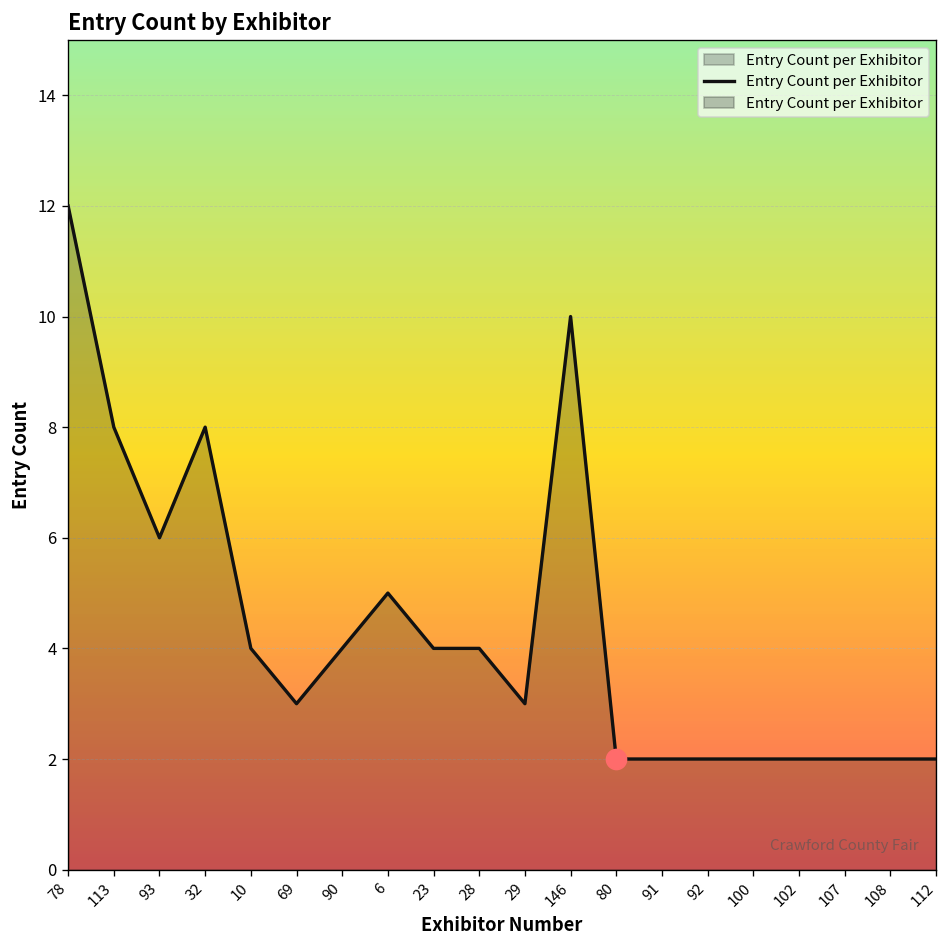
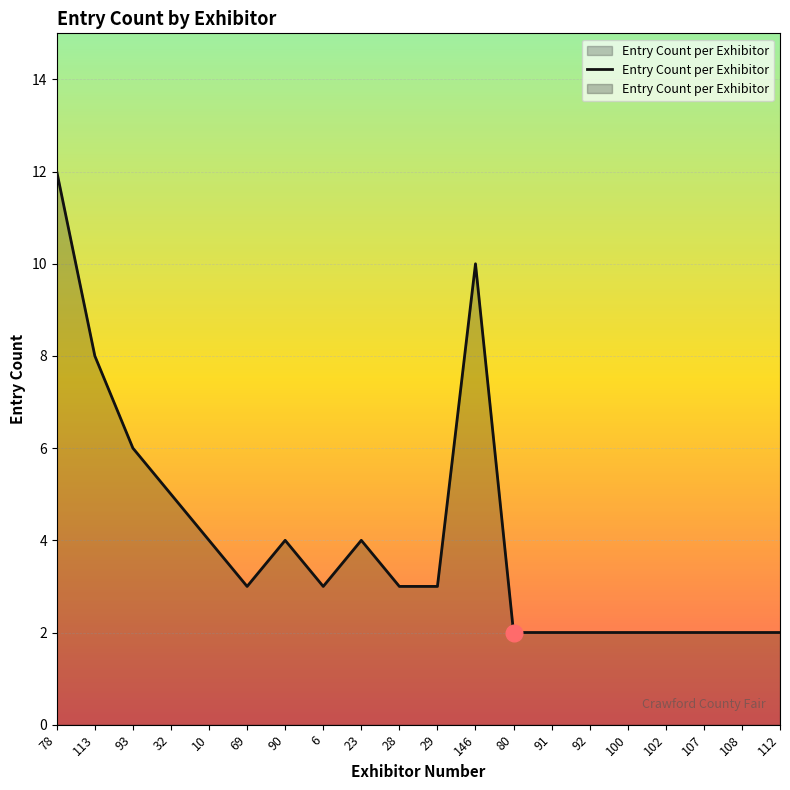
  {
    "Entry Count per Exhibitor": {
      "78": 12,
      "113": 8,
      "93": 6,
-     "32": 8,
+     "32": 5,
      "10": 4,
      "69": 3,
      "90": 4,
-     "6": 5,
+     "6": 3,
      "23": 4,
-     "28": 4,
+     "28": 3,
      "29": 3,
      "146": 10,
      "91": 2,
      "92": 2,
      "100": 2,
      "102": 2,
      "107": 2,
      "108": 2,
      "112": 2
    }
  }
